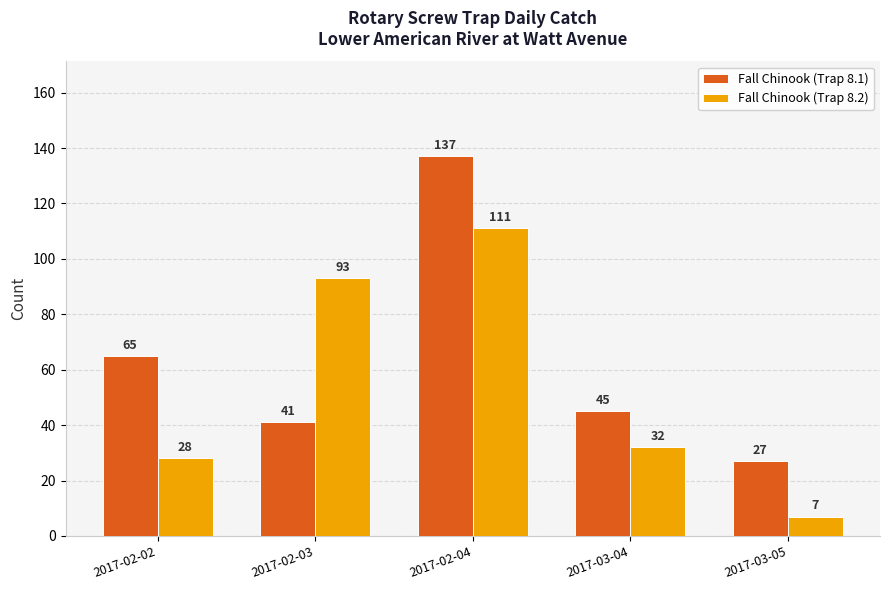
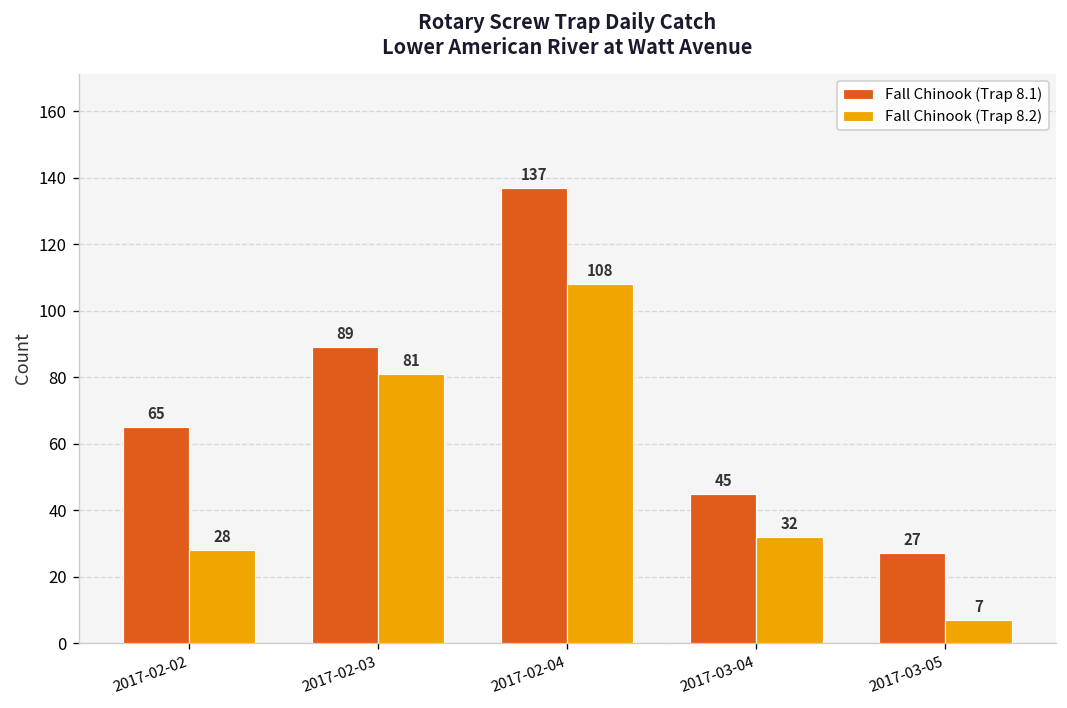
  {
    "Fall Chinook (Trap 8.1)": {
      "2017-02-02": 65,
-     "2017-02-03": 41,
+     "2017-02-03": 89,
      "2017-02-04": 137,
      "2017-03-04": 45,
      "2017-03-05": 27
    },
    "Fall Chinook (Trap 8.2)": {
      "2017-02-02": 28,
-     "2017-02-03": 93,
-     "2017-02-04": 111,
+     "2017-02-03": 81,
+     "2017-02-04": 108,
      "2017-03-04": 32,
      "2017-03-05": 7
    }
  }
